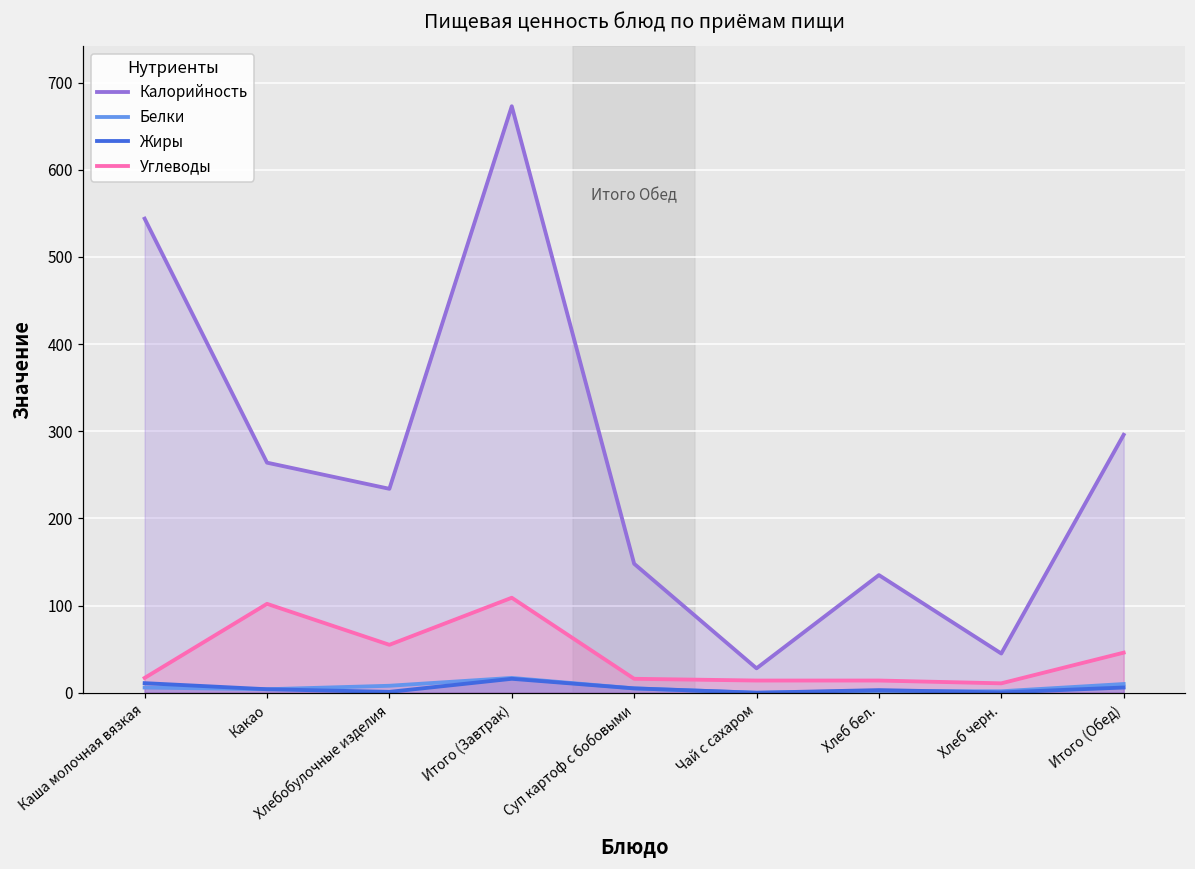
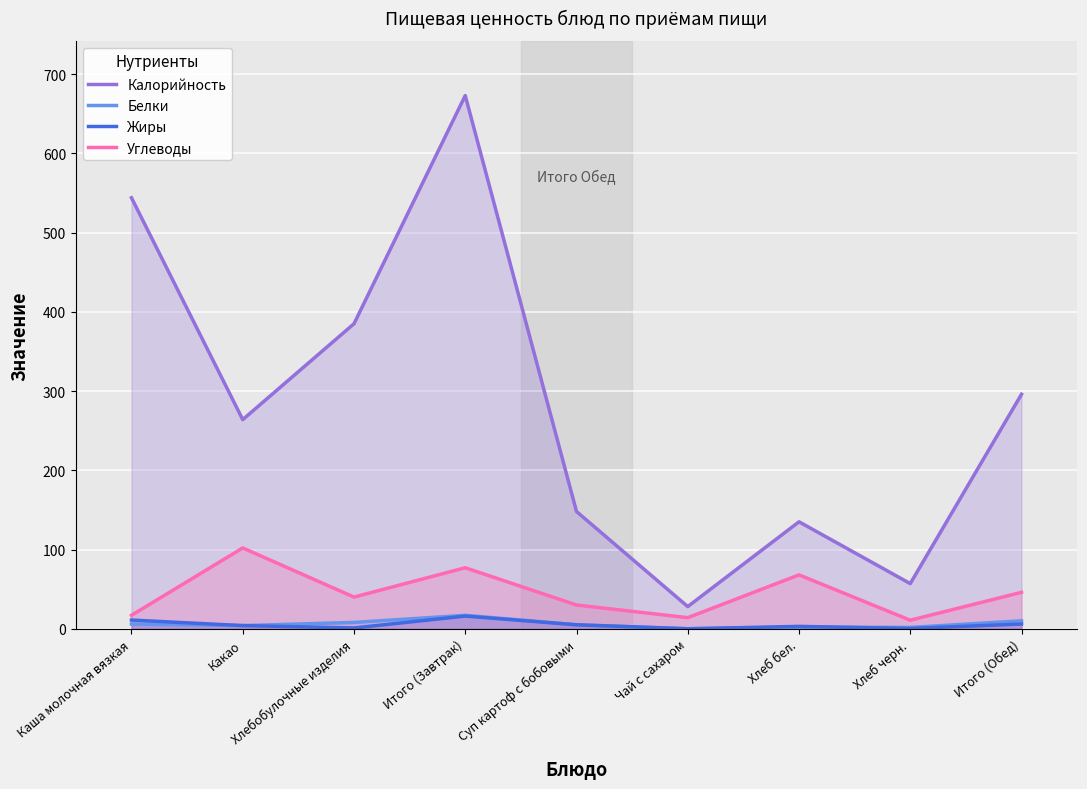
  {
    "Калорийность": {
      "Каша молочная вязкая": 540,
      "Какао": 260,
-     "Хлебобулочные изделия": 230,
+     "Хлебобулочные изделия": 390,
      "Итого (Завтрак)": 670,
      "Суп картоф с бобовыми": 150,
      "Чай с сахаром": 30,
      "Хлеб бел.": 140,
-     "Хлеб черн.": 50,
+     "Хлеб черн.": 60,
      "Итого (Обед)": 300
    },
    "Углеводы": {
      "Каша молочная вязкая": 20,
      "Какао": 100,
-     "Хлебобулочные изделия": 60,
-     "Итого (Завтрак)": 110,
-     "Суп картоф с бобовыми": 20,
+     "Хлебобулочные изделия": 40,
+     "Итого (Завтрак)": 80,
+     "Суп картоф с бобовыми": 30,
      "Чай с сахаром": 10,
-     "Хлеб бел.": 10,
+     "Хлеб бел.": 70,
      "Хлеб черн.": 10,
      "Итого (Обед)": 50
    }
  }
